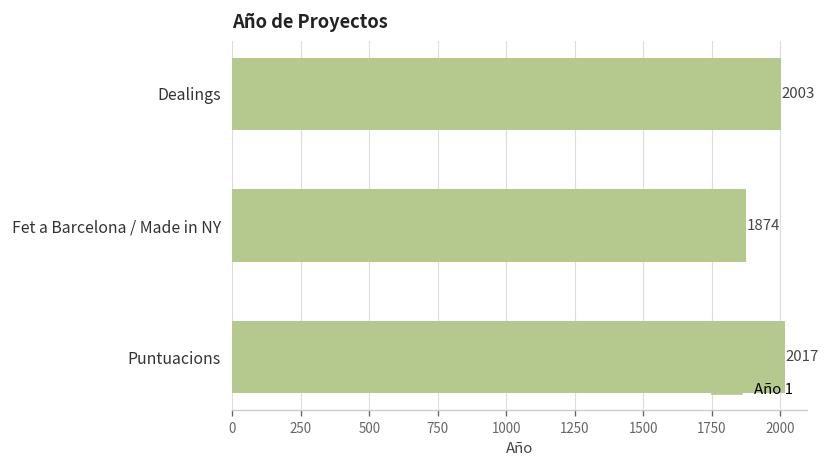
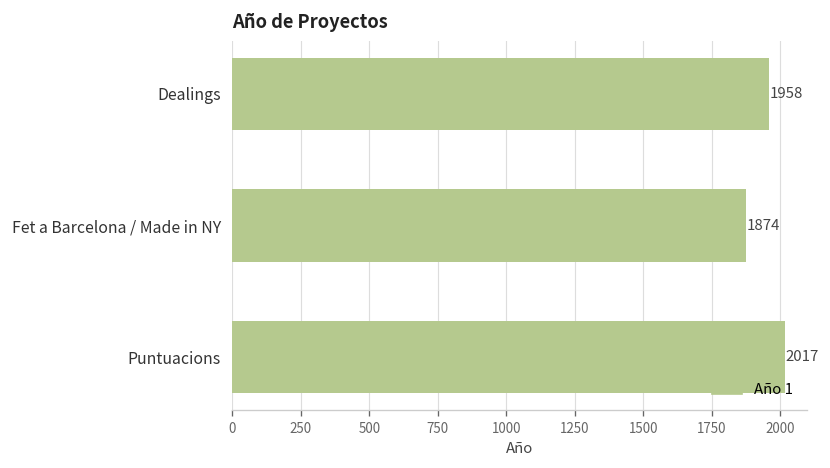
  {
-   "Dealings": 2003,
+   "Dealings": 1958,
    "Fet a Barcelona / Made in NY": 1874,
    "Puntuacions": 2017
  }
